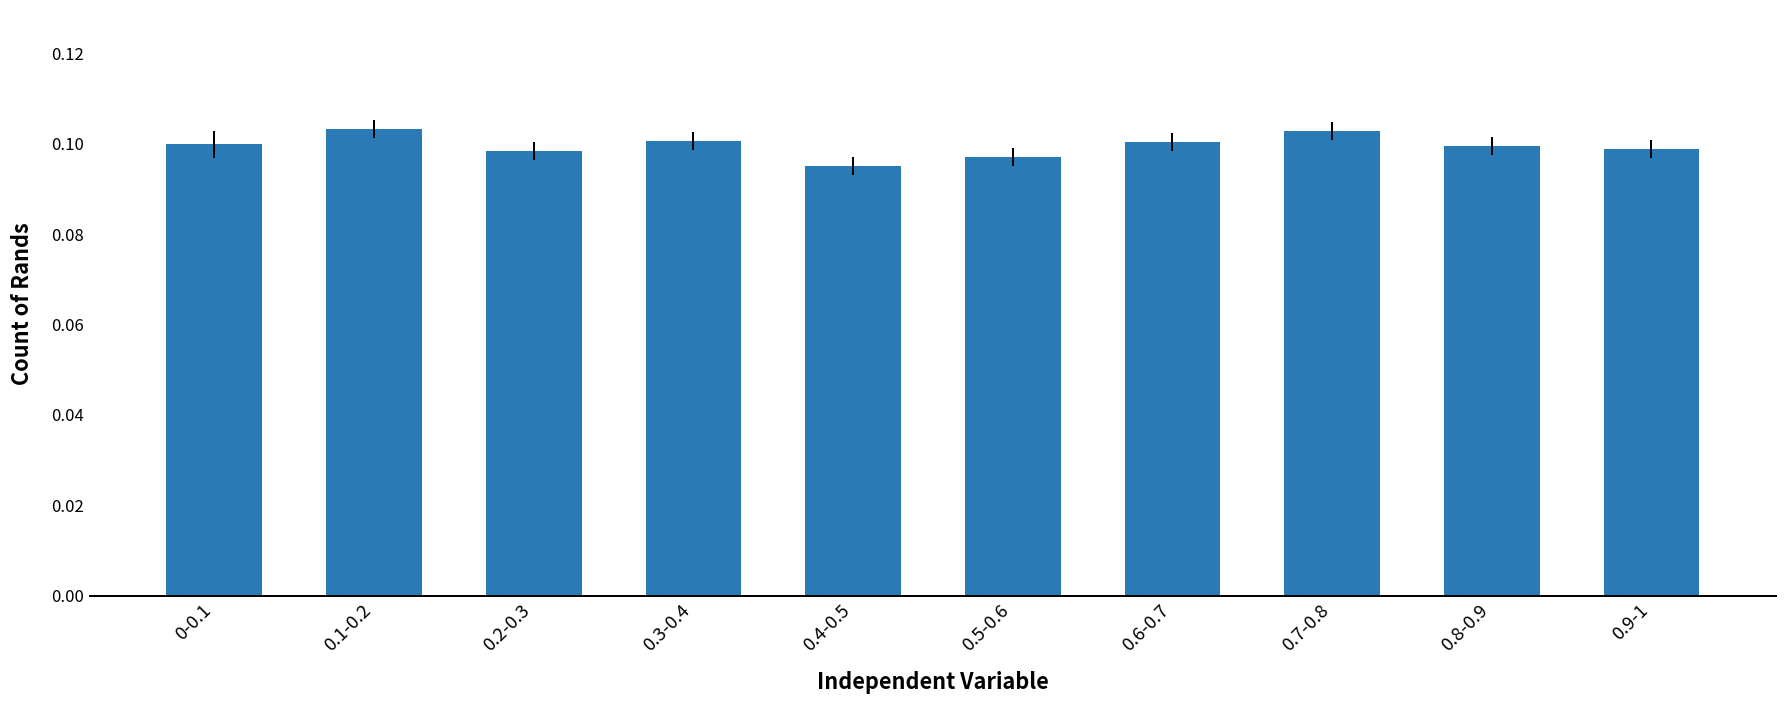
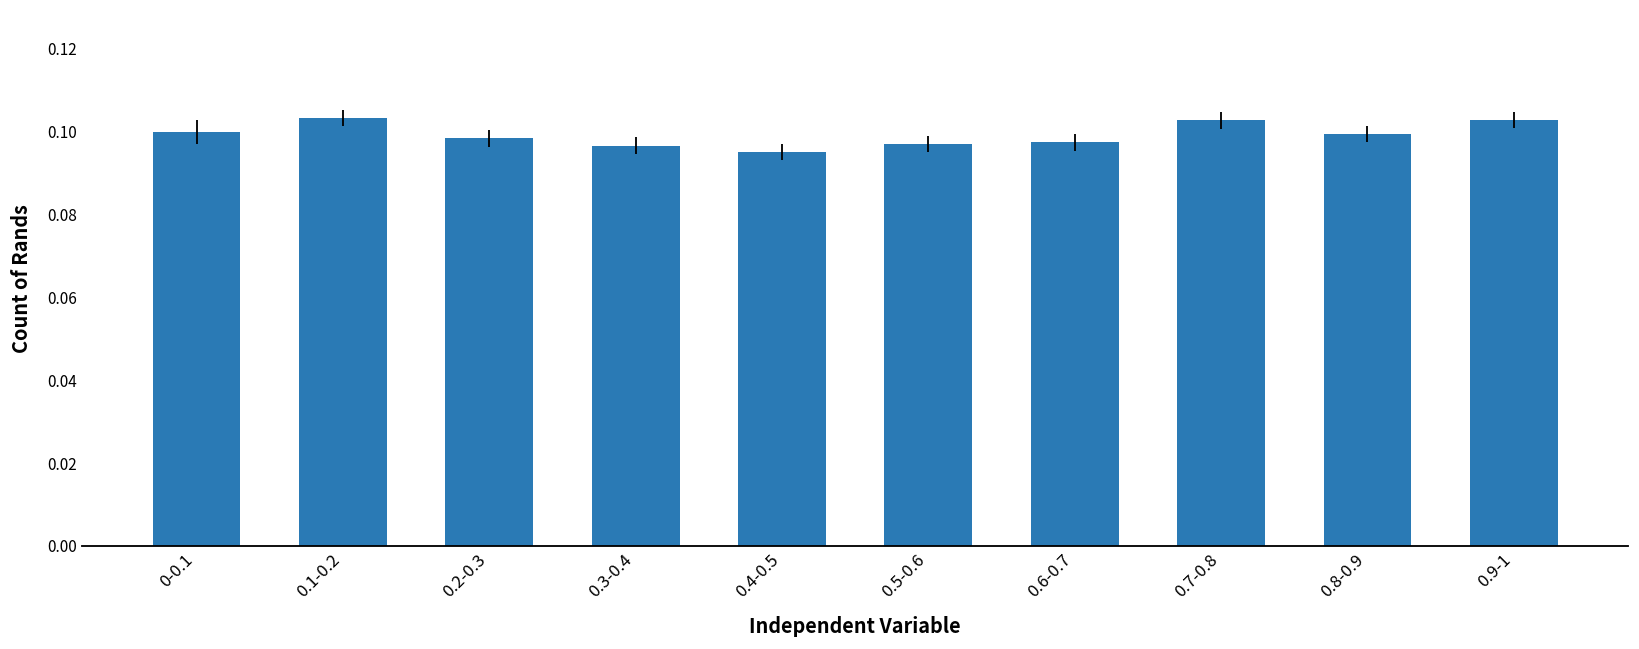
  {
    "0-0.1": 0.100,
    "0.1-0.2": 0.103,
    "0.2-0.3": 0.098,
-   "0.3-0.4": 0.101,
+   "0.3-0.4": 0.097,
    "0.4-0.5": 0.095,
    "0.5-0.6": 0.097,
-   "0.6-0.7": 0.100,
+   "0.6-0.7": 0.097,
    "0.7-0.8": 0.103,
    "0.8-0.9": 0.099,
-   "0.9-1": 0.099
+   "0.9-1": 0.103
  }
